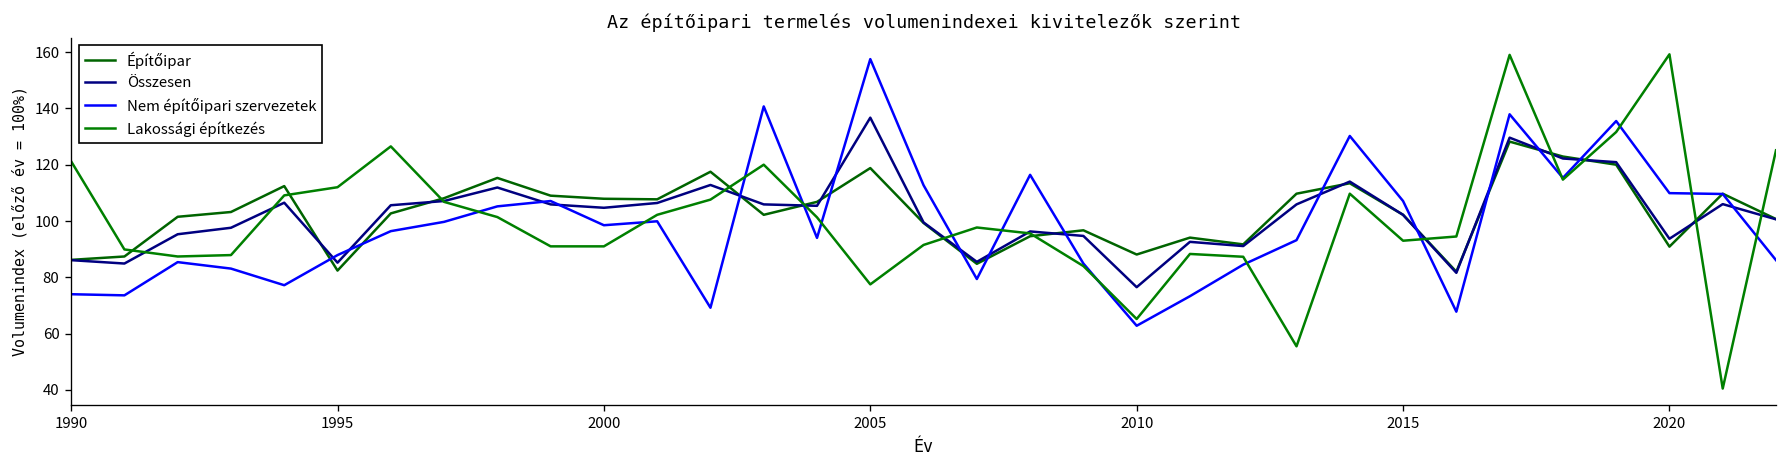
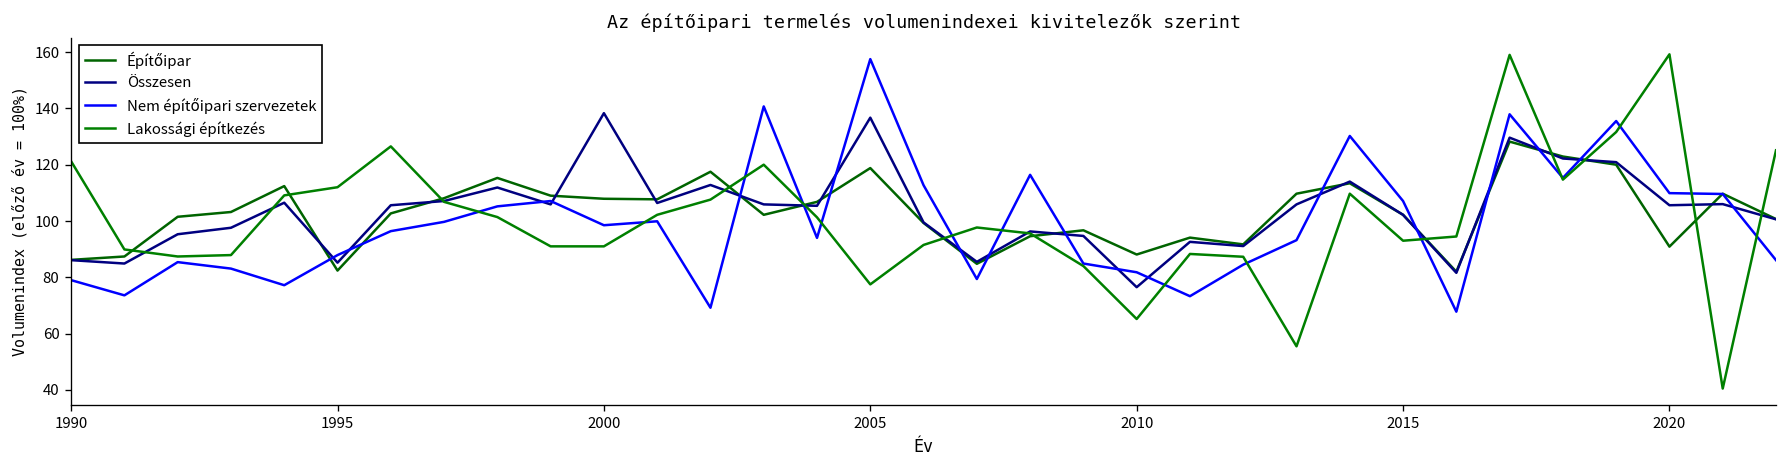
  {
    "Összesen": {
      "1995": 85,
-     "2000": 105,
+     "2000": 138,
      "2005": 137,
      "2010": 77,
-     "2020": 94
+     "2020": 106
    },
    "Nem építőipari szervezetek": {
-     "1990": 74,
+     "1990": 79,
      "1995": 88,
      "2000": 99,
      "2005": 158,
-     "2010": 63,
+     "2010": 82,
      "2015": 107,
      "2020": 110
    }
  }
